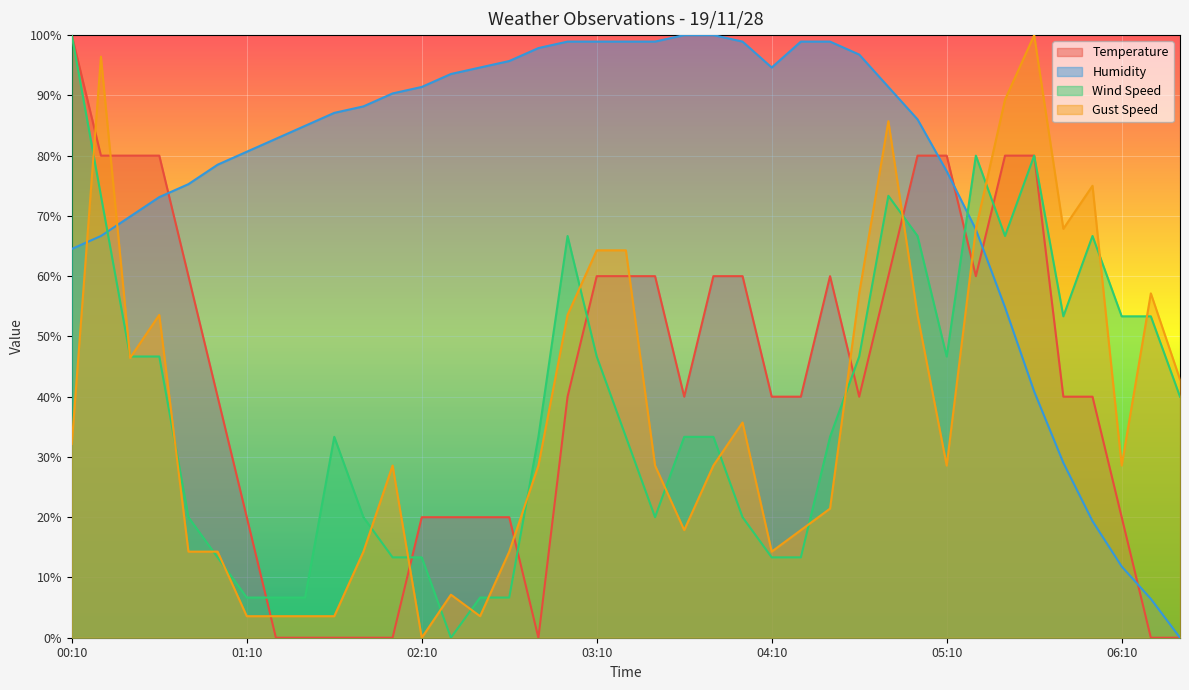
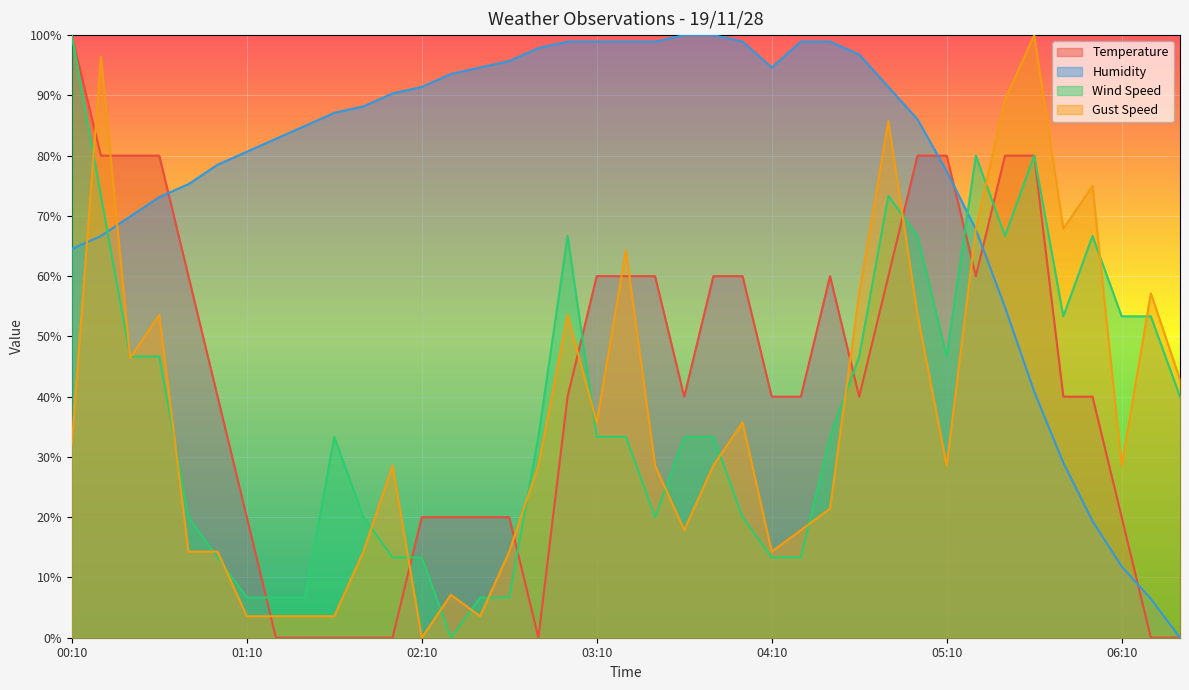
  {
    "Temperature": {
      "01:10": "20%",
      "02:10": "20%",
      "03:10": "60%",
      "04:10": "40%",
      "05:10": "80%",
      "06:10": "20%"
    },
    "Humidity": {
      "00:10": "65%",
      "01:10": "81%",
      "02:10": "91%",
      "03:10": "99%",
      "04:10": "95%",
      "05:10": "77%",
      "06:10": "12%"
    },
    "Wind Speed": {
      "01:10": "7%",
      "02:10": "13%",
-     "03:10": "47%",
+     "03:10": "33%",
      "04:10": "13%",
      "05:10": "47%",
      "06:10": "53%"
    },
    "Gust Speed": {
      "00:10": "32%",
      "01:10": "4%",
      "02:10": "0%",
-     "03:10": "64%",
+     "03:10": "36%",
      "04:10": "14%",
      "05:10": "29%",
      "06:10": "29%"
    }
  }
